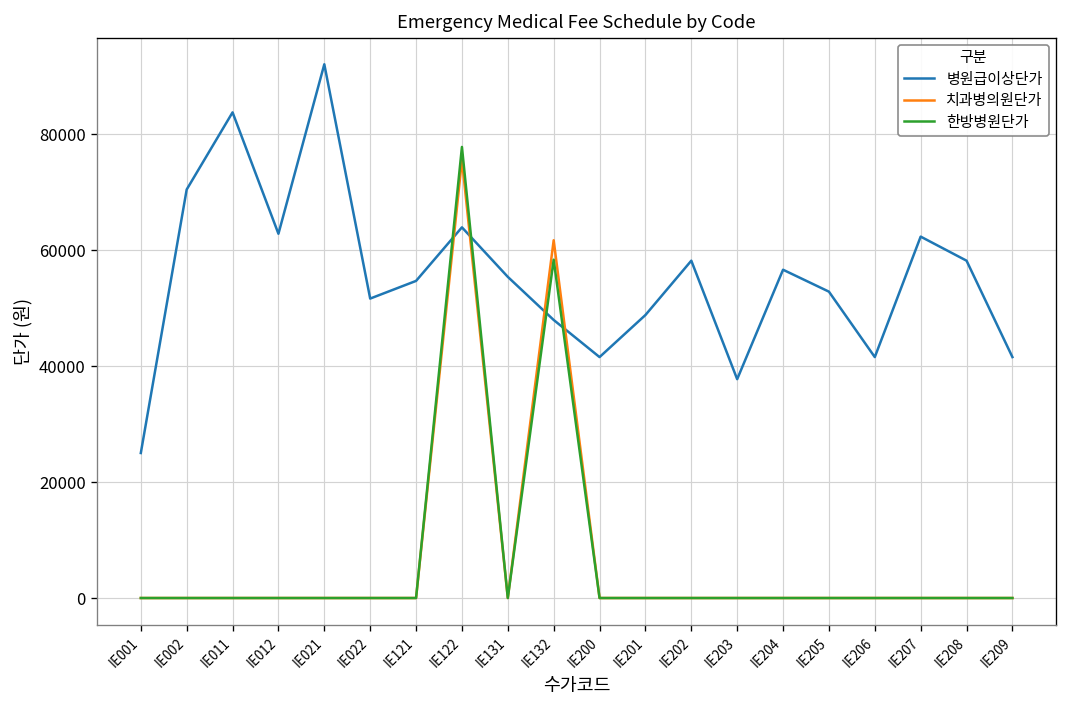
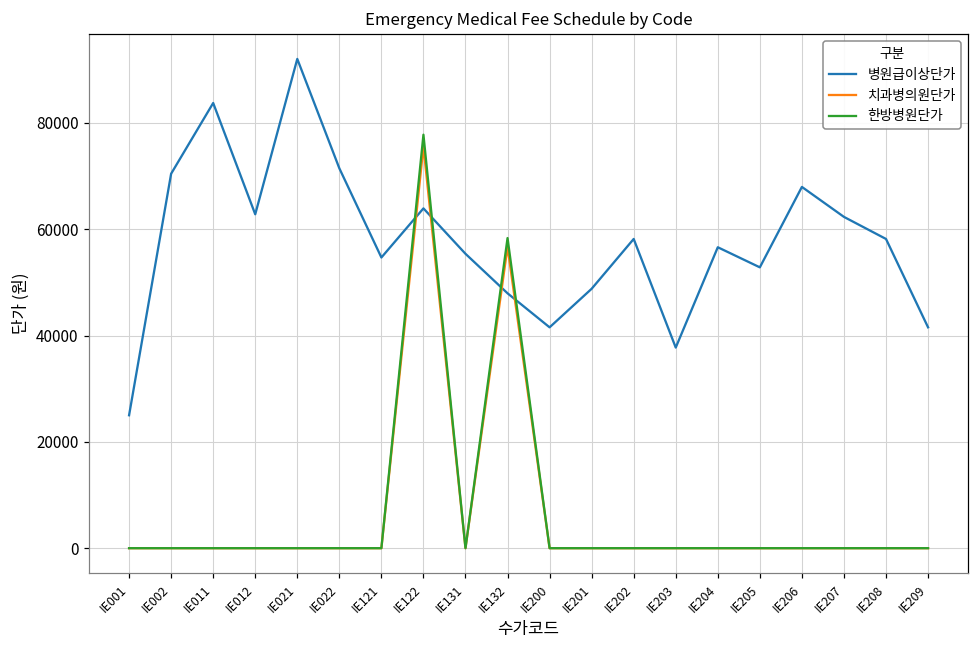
  {
    "병원급이상단가": {
      "IE001": 25000,
      "IE002": 70000,
      "IE011": 84000,
      "IE012": 63000,
      "IE021": 92000,
-     "IE022": 52000,
+     "IE022": 71000,
      "IE121": 55000,
      "IE122": 64000,
      "IE131": 55000,
      "IE132": 48000,
      "IE200": 42000,
      "IE201": 49000,
      "IE202": 58000,
      "IE203": 38000,
      "IE204": 57000,
      "IE205": 53000,
-     "IE206": 42000,
+     "IE206": 68000,
      "IE207": 62000,
      "IE208": 58000,
      "IE209": 42000
    },
    "치과병의원단가": {
      "IE122": 76000,
-     "IE132": 62000
+     "IE132": 57000
    },
    "한방병원단가": {
      "IE122": 78000,
      "IE132": 58000
    }
  }
